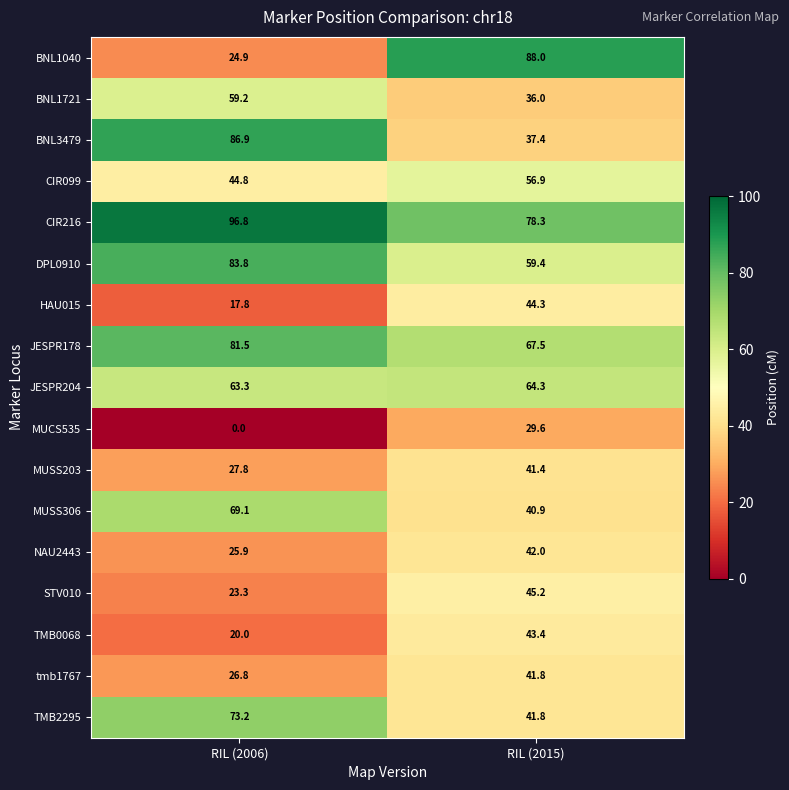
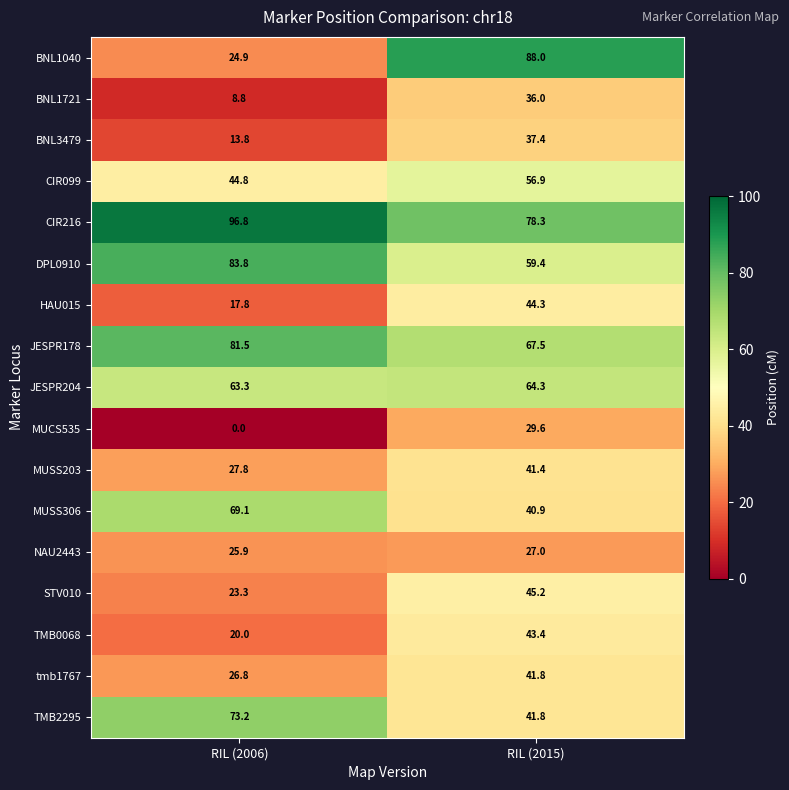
  {
    "BNL1040": {
      "RIL (2006)": 24.9,
      "RIL (2015)": 88.0
    },
    "BNL1721": {
-     "RIL (2006)": 59.2,
+     "RIL (2006)": 8.8,
      "RIL (2015)": 36.0
    },
    "BNL3479": {
-     "RIL (2006)": 86.9,
+     "RIL (2006)": 13.8,
      "RIL (2015)": 37.4
    },
    "CIR099": {
      "RIL (2006)": 44.8,
      "RIL (2015)": 56.9
    },
    "CIR216": {
      "RIL (2006)": 96.8,
      "RIL (2015)": 78.3
    },
    "DPL0910": {
      "RIL (2006)": 83.8,
      "RIL (2015)": 59.4
    },
    "HAU015": {
      "RIL (2006)": 17.8,
      "RIL (2015)": 44.3
    },
    "JESPR178": {
      "RIL (2006)": 81.5,
      "RIL (2015)": 67.5
    },
    "JESPR204": {
      "RIL (2006)": 63.3,
      "RIL (2015)": 64.3
    },
    "MUCS535": {
      "RIL (2006)": 0.0,
      "RIL (2015)": 29.6
    },
    "MUSS203": {
      "RIL (2006)": 27.8,
      "RIL (2015)": 41.4
    },
    "MUSS306": {
      "RIL (2006)": 69.1,
      "RIL (2015)": 40.9
    },
    "NAU2443": {
      "RIL (2006)": 25.9,
-     "RIL (2015)": 42.0
+     "RIL (2015)": 27.0
    },
    "STV010": {
      "RIL (2006)": 23.3,
      "RIL (2015)": 45.2
    },
    "TMB0068": {
      "RIL (2006)": 20.0,
      "RIL (2015)": 43.4
    },
    "tmb1767": {
      "RIL (2006)": 26.8,
      "RIL (2015)": 41.8
    },
    "TMB2295": {
      "RIL (2006)": 73.2,
      "RIL (2015)": 41.8
    }
  }
